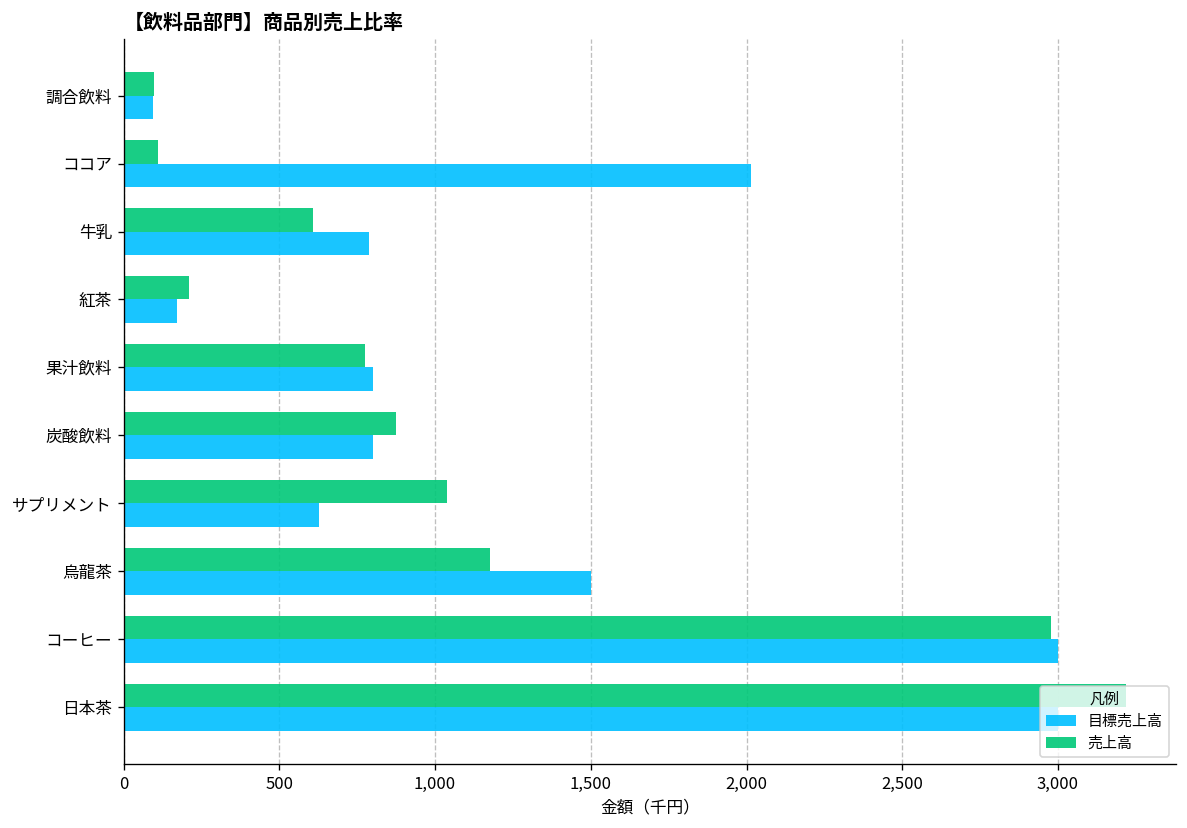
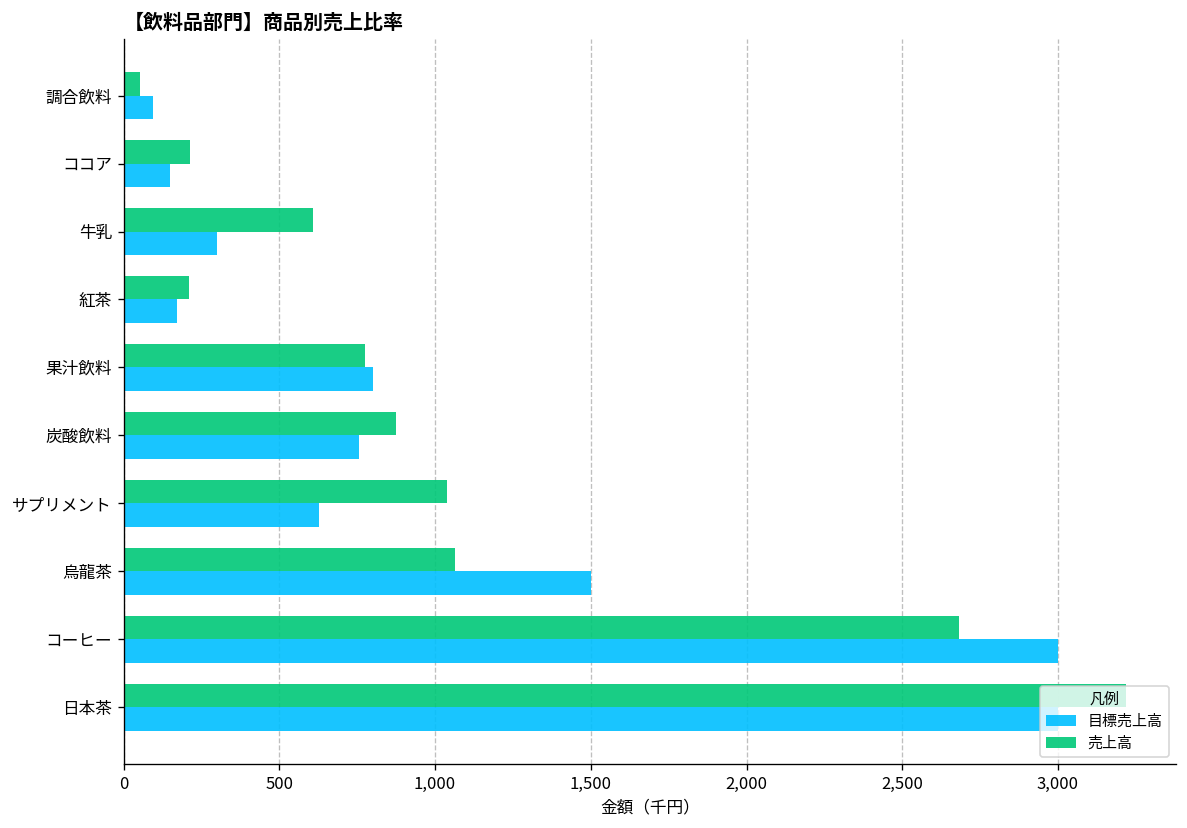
  {
    "目標売上高": {
      "調合飲料": "100",
-     "ココア": "2,020",
-     "牛乳": "790",
+     "ココア": "150",
+     "牛乳": "300",
      "紅茶": "170",
      "果汁飲料": "800",
-     "炭酸飲料": "800",
+     "炭酸飲料": "760",
      "サプリメント": "630",
      "烏龍茶": "1,500",
      "コーヒー": "3,000"
    },
    "売上高": {
-     "調合飲料": "100",
-     "ココア": "110",
+     "調合飲料": "50",
+     "ココア": "210",
      "牛乳": "610",
      "紅茶": "210",
      "果汁飲料": "780",
      "炭酸飲料": "880",
      "サプリメント": "1,040",
-     "烏龍茶": "1,180",
-     "コーヒー": "2,980"
+     "烏龍茶": "1,070",
+     "コーヒー": "2,680"
    }
  }
